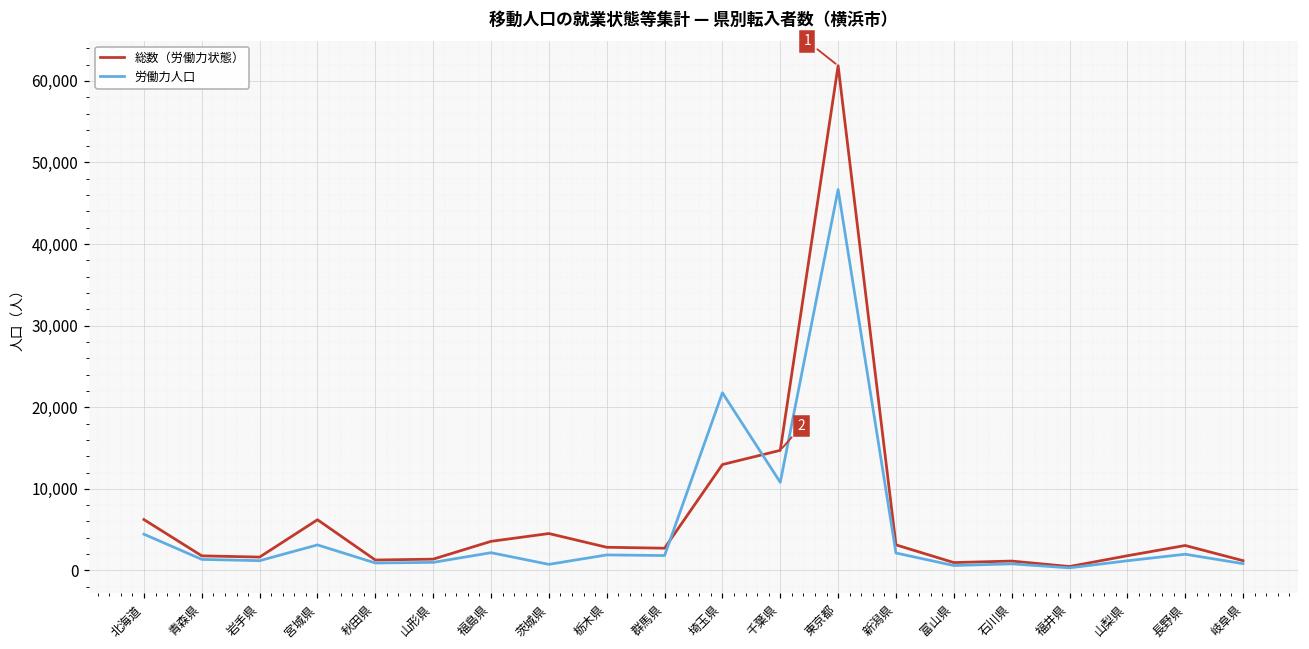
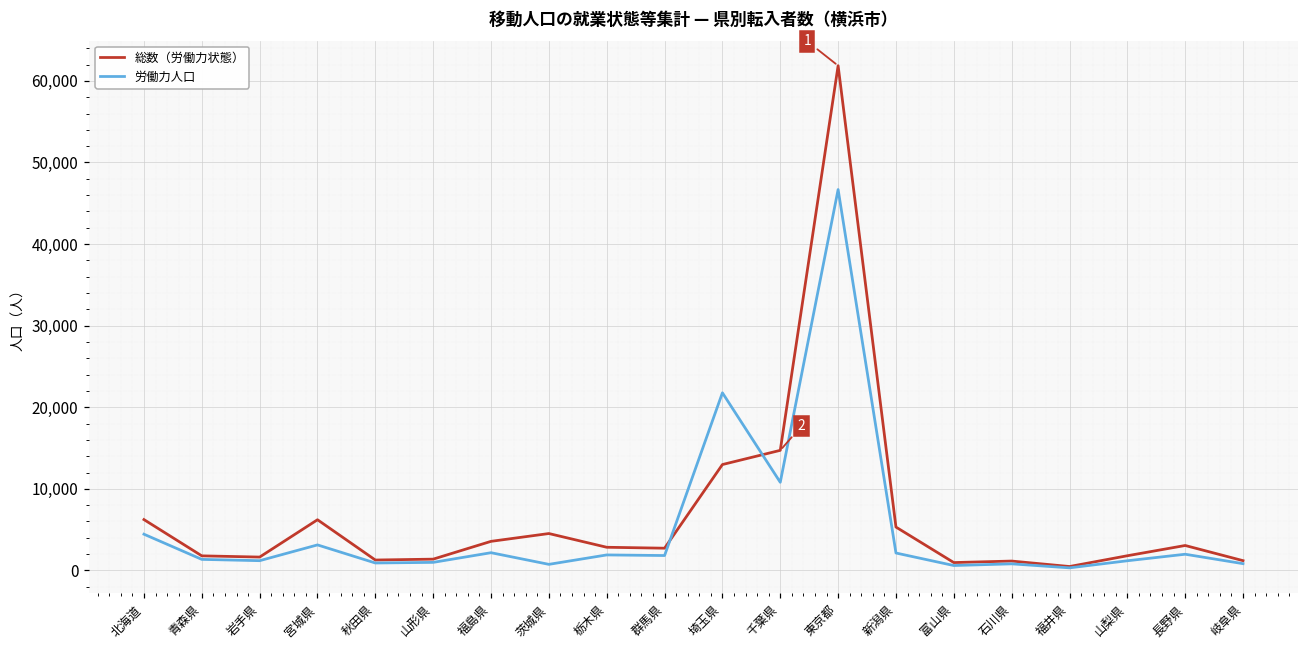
  {
    "総数（労働力状態）": {
      "北海道": "6,000",
      "青森県": "2,000",
      "岩手県": "2,000",
      "宮城県": "6,000",
      "秋田県": "1,000",
      "山形県": "1,000",
      "福島県": "4,000",
      "茨城県": "5,000",
      "栃木県": "3,000",
      "群馬県": "3,000",
      "埼玉県": "13,000",
      "東京都": "62,000",
-     "新潟県": "3,000",
+     "新潟県": "5,000",
      "富山県": "1,000",
      "山梨県": "2,000",
      "長野県": "3,000",
      "岐阜県": "1,000"
    },
    "労働力人口": {
      "北海道": "4,000",
      "青森県": "1,000",
      "岩手県": "1,000",
      "宮城県": "3,000",
      "秋田県": "1,000",
      "山形県": "1,000",
      "福島県": "2,000",
      "茨城県": "1,000",
      "栃木県": "2,000",
      "群馬県": "2,000",
      "埼玉県": "22,000",
      "千葉県": "11,000",
      "東京都": "47,000",
      "新潟県": "2,000",
      "富山県": "1,000",
      "山梨県": "1,000",
      "長野県": "2,000",
      "岐阜県": "1,000"
    }
  }
